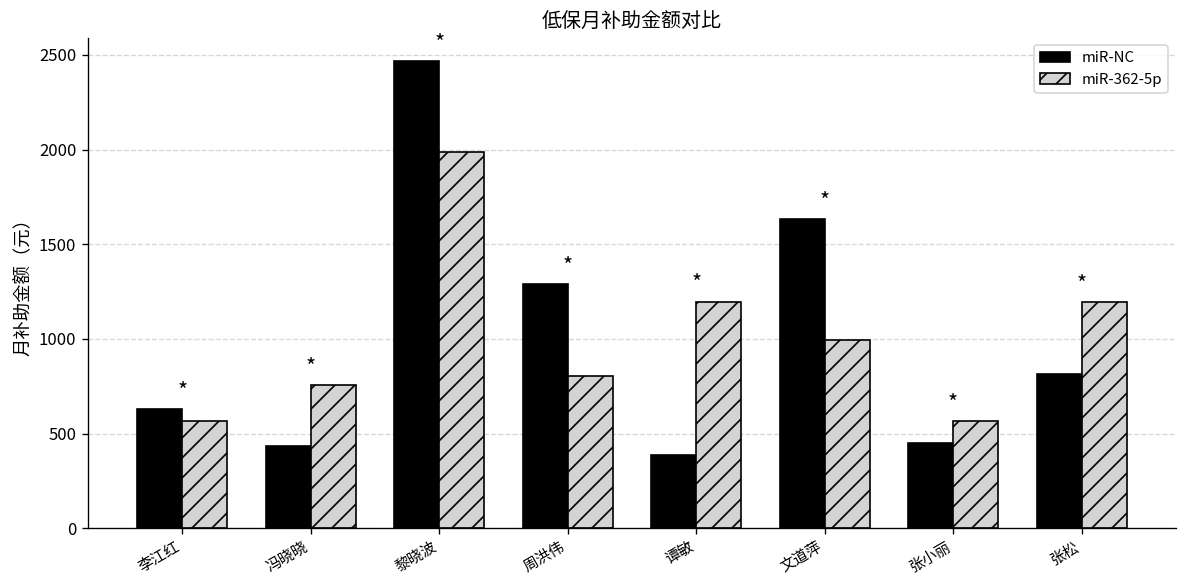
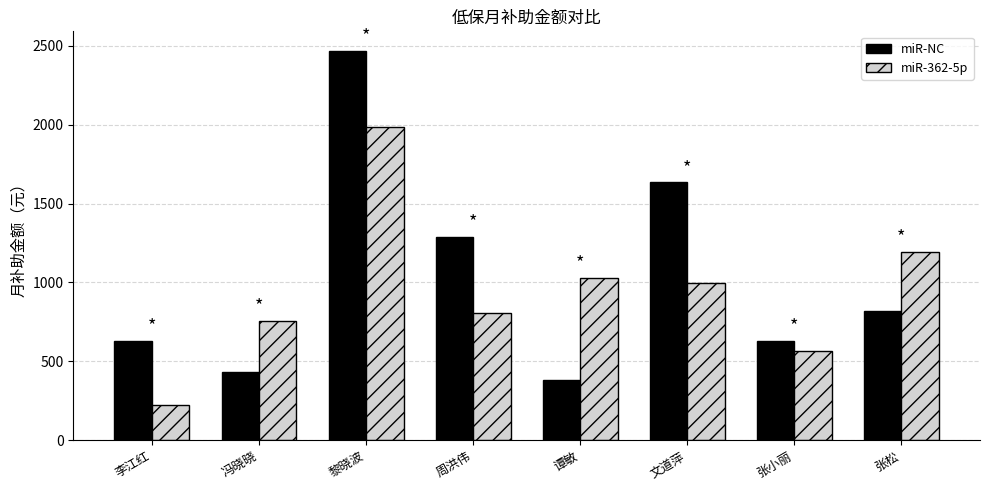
  {
    "miR-NC": {
      "李江红": 630,
      "冯晓晓": 430,
      "黎晓波": 2470,
      "周洪伟": 1290,
      "谭敏": 390,
      "文道萍": 1630,
-     "张小丽": 450,
+     "张小丽": 630,
      "张松": 820
    },
    "miR-362-5p": {
-     "李江红": 570,
+     "李江红": 230,
      "冯晓晓": 760,
      "黎晓波": 1990,
      "周洪伟": 810,
-     "谭敏": 1200,
+     "谭敏": 1030,
      "文道萍": 990,
      "张小丽": 570,
      "张松": 1190
    }
  }
